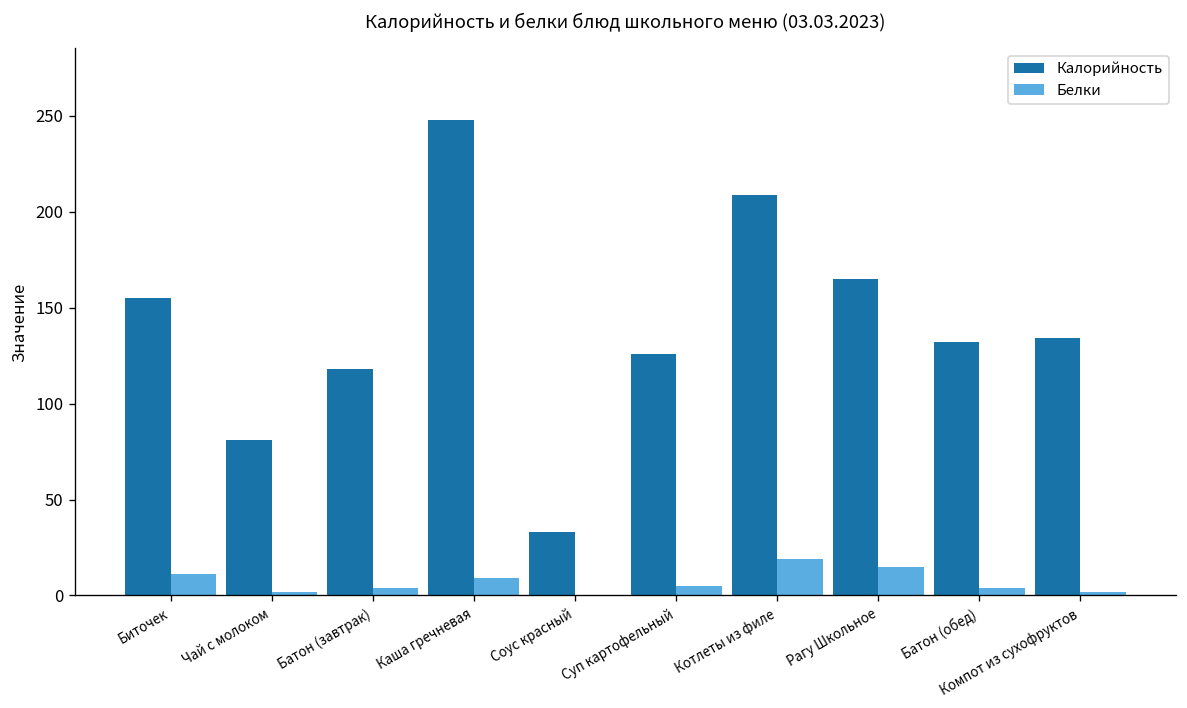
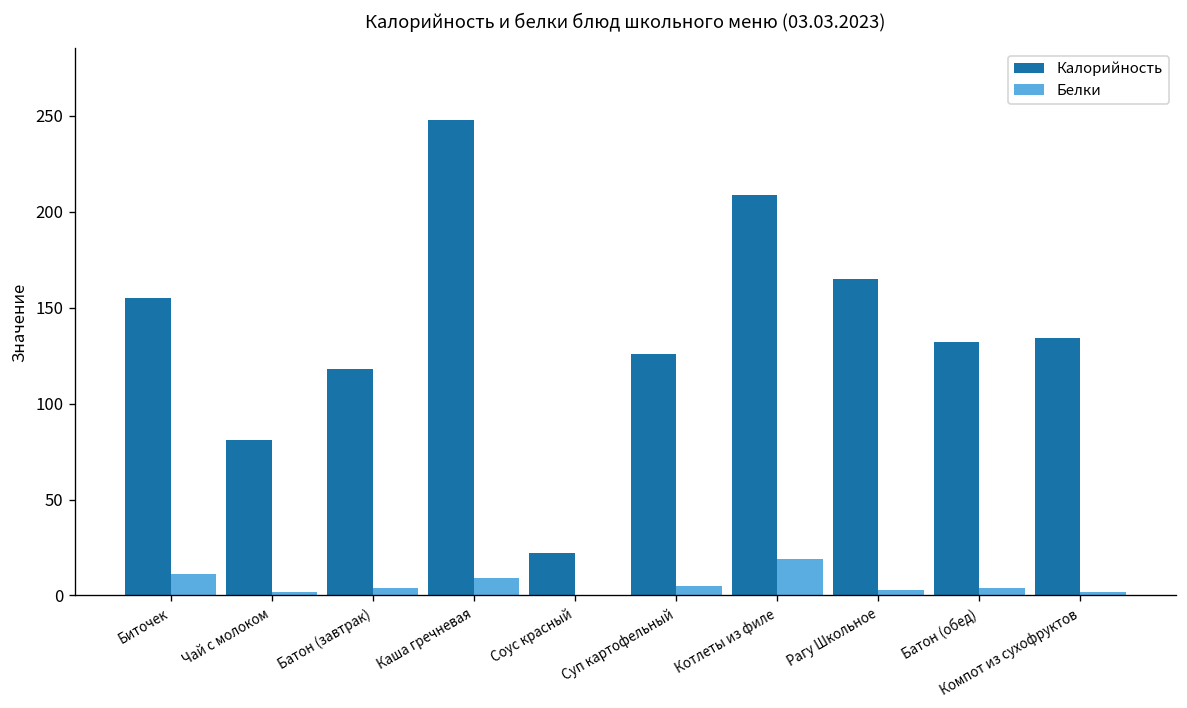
  {
    "Калорийность": {
      "Биточек": 155,
      "Чай с молоком": 81,
      "Батон (завтрак)": 118,
      "Каша гречневая": 248,
-     "Соус красный": 33,
+     "Соус красный": 22,
      "Суп картофельный": 126,
      "Котлеты из филе": 209,
      "Рагу Школьное": 165,
      "Батон (обед)": 132,
      "Компот из сухофруктов": 134
    },
    "Белки": {
      "Биточек": 11,
      "Чай с молоком": 2,
      "Батон (завтрак)": 4,
      "Каша гречневая": 9,
      "Соус красный": 0,
      "Суп картофельный": 5,
      "Котлеты из филе": 19,
-     "Рагу Школьное": 15,
+     "Рагу Школьное": 3,
      "Батон (обед)": 4,
      "Компот из сухофруктов": 2
    }
  }
